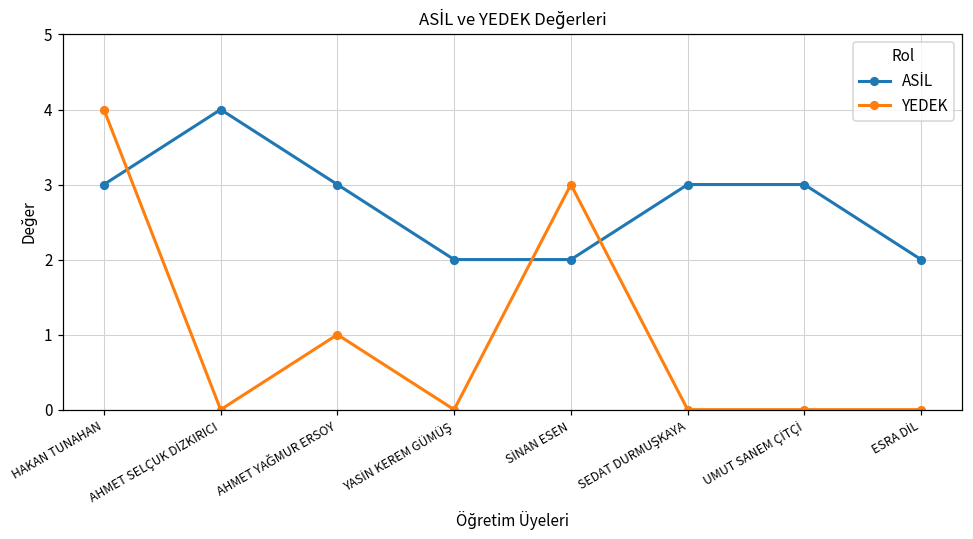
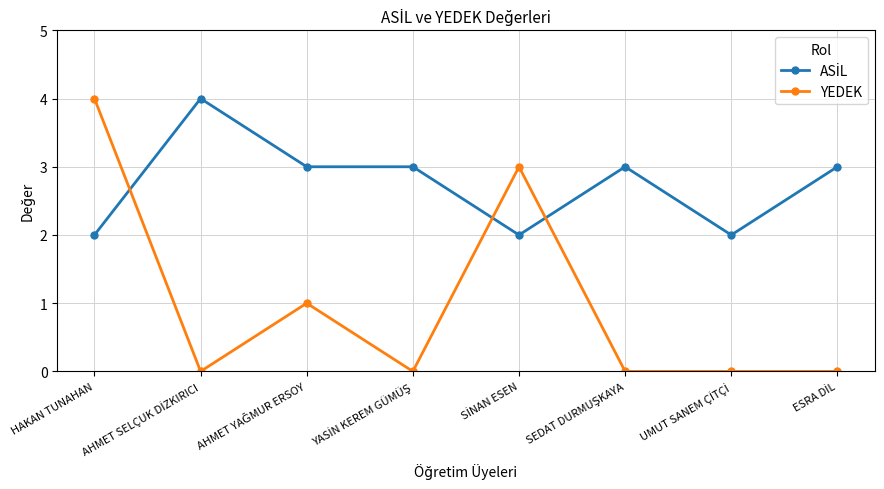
  {
    "ASİL": {
-     "HAKAN TUNAHAN": 3,
+     "HAKAN TUNAHAN": 2,
      "AHMET SELÇUK DİZKIRICI": 4,
      "AHMET YAĞMUR ERSOY": 3,
-     "YASİN KEREM GÜMÜŞ": 2,
+     "YASİN KEREM GÜMÜŞ": 3,
      "SİNAN ESEN": 2,
      "SEDAT DURMUŞKAYA": 3,
-     "UMUT SANEM ÇİTÇİ": 3,
-     "ESRA DİL": 2
+     "UMUT SANEM ÇİTÇİ": 2,
+     "ESRA DİL": 3
    },
    "YEDEK": {
      "HAKAN TUNAHAN": 4,
      "AHMET SELÇUK DİZKIRICI": 0,
      "AHMET YAĞMUR ERSOY": 1,
      "YASİN KEREM GÜMÜŞ": 0,
      "SİNAN ESEN": 3,
      "SEDAT DURMUŞKAYA": 0,
      "UMUT SANEM ÇİTÇİ": 0,
      "ESRA DİL": 0
    }
  }
